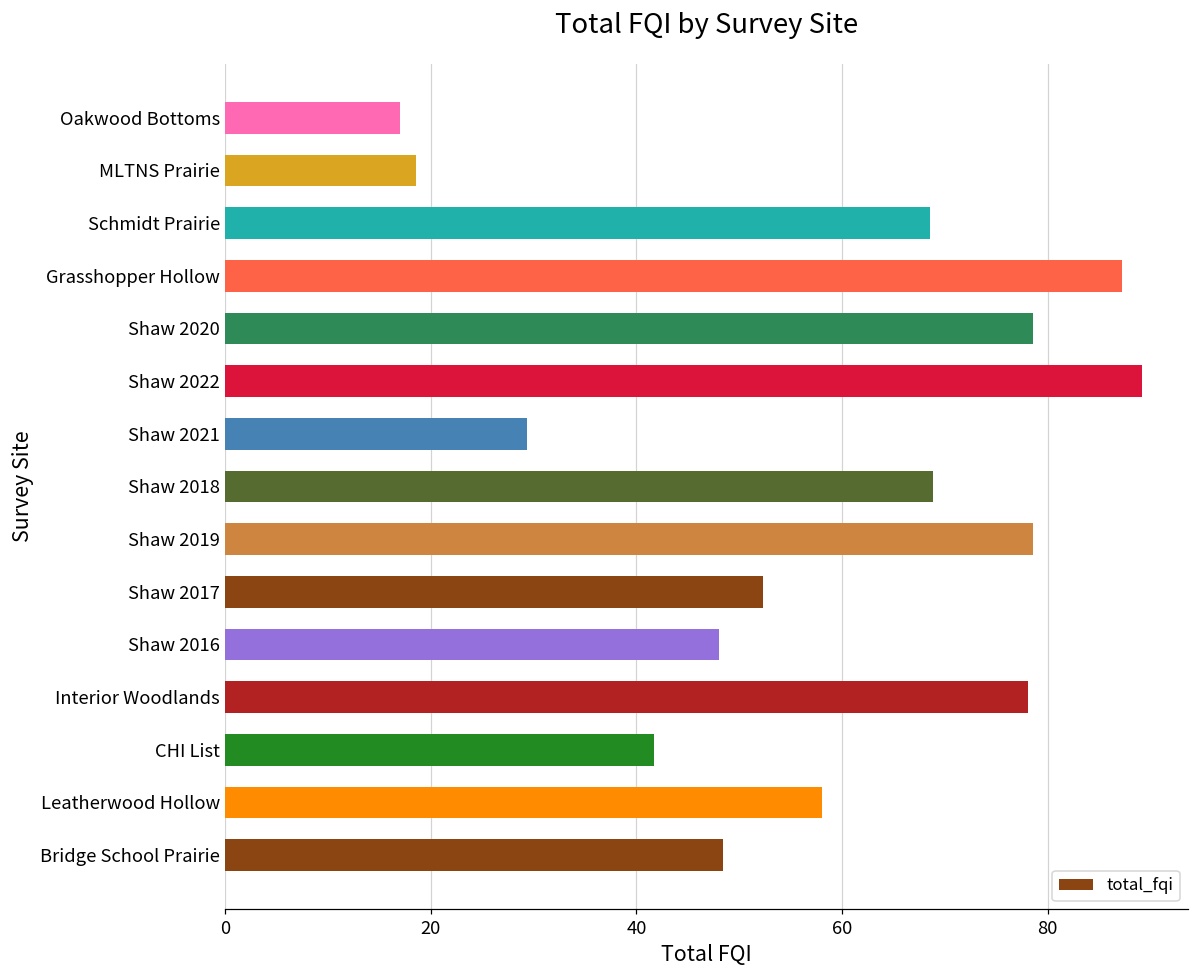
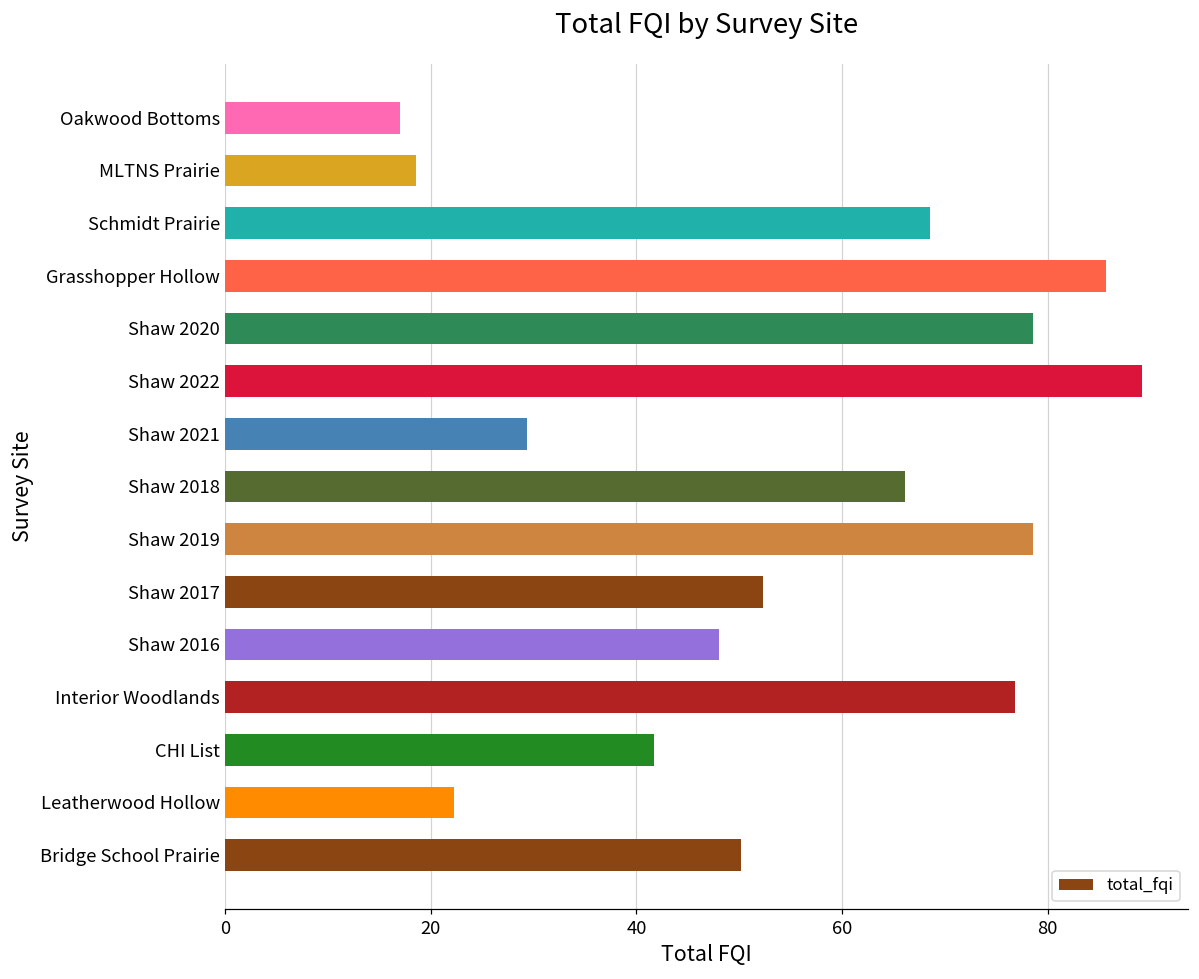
  {
    "Oakwood Bottoms": 17,
    "MLTNS Prairie": 19,
    "Schmidt Prairie": 69,
-   "Grasshopper Hollow": 87,
+   "Grasshopper Hollow": 86,
    "Shaw 2020": 79,
    "Shaw 2022": 89,
    "Shaw 2021": 29,
-   "Shaw 2018": 69,
+   "Shaw 2018": 66,
    "Shaw 2019": 79,
    "Shaw 2017": 52,
    "Shaw 2016": 48,
-   "Interior Woodlands": 78,
+   "Interior Woodlands": 77,
    "CHI List": 42,
-   "Leatherwood Hollow": 58,
-   "Bridge School Prairie": 48
+   "Leatherwood Hollow": 22,
+   "Bridge School Prairie": 50
  }
